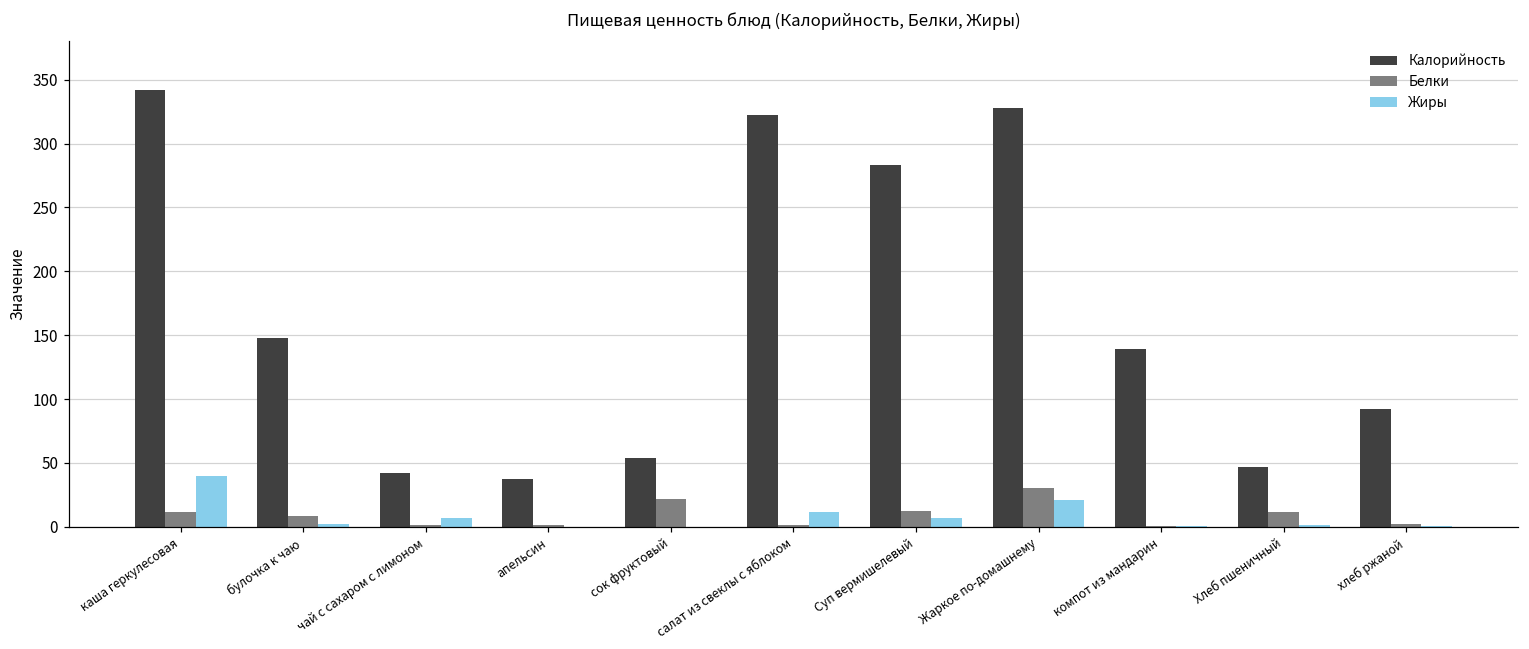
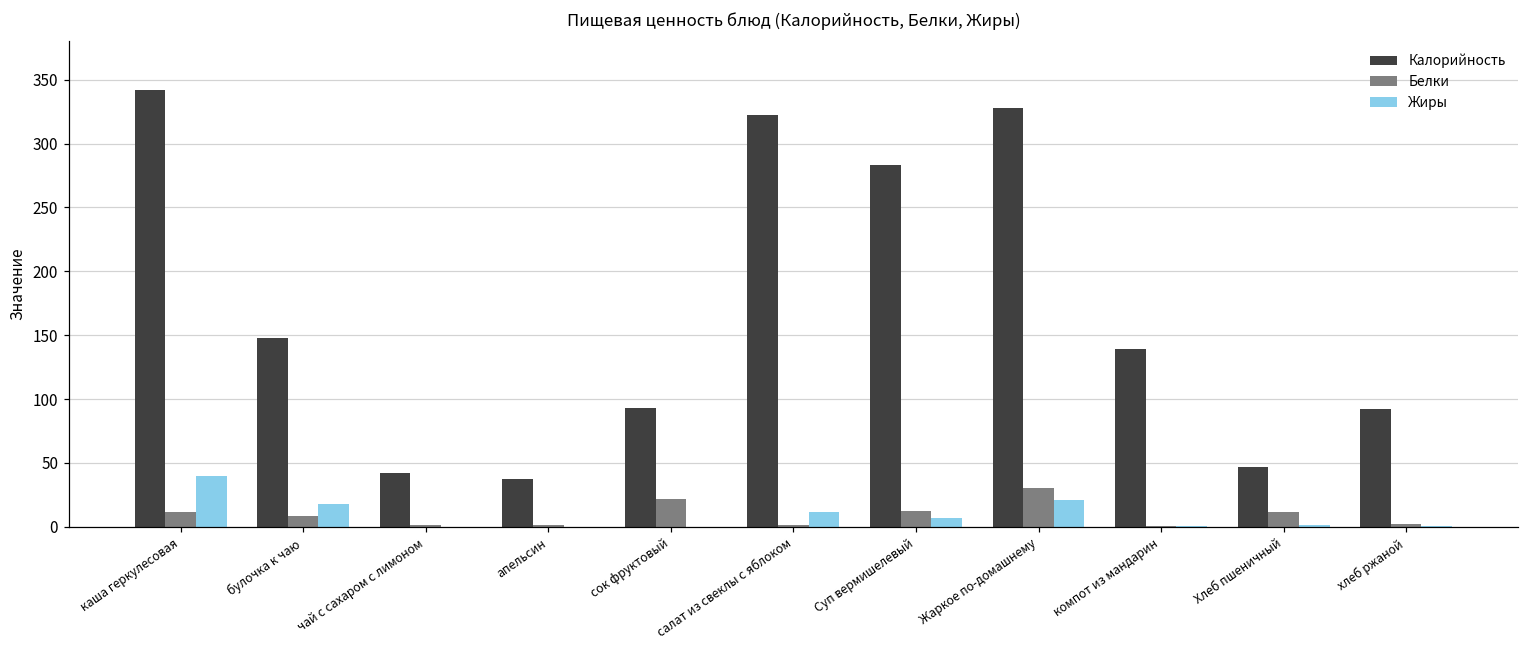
  {
    "Калорийность": {
      "каша геркулесовая": 342,
      "булочка к чаю": 148,
      "чай с сахаром с лимоном": 42,
      "апельсин": 37,
-     "сок фруктовый": 54,
+     "сок фруктовый": 93,
      "салат из свеклы с яблоком": 322,
      "Суп вермишелевый": 283,
      "Жаркое по-домашнему": 328,
      "компот из мандарин": 139,
      "Хлеб пшеничный": 47,
      "хлеб ржаной": 92
    },
    "Белки": {
      "каша геркулесовая": 11,
      "булочка к чаю": 8,
      "сок фруктовый": 22,
      "Суп вермишелевый": 12,
      "Жаркое по-домашнему": 30,
      "Хлеб пшеничный": 11,
      "хлеб ржаной": 2
    },
    "Жиры": {
      "каша геркулесовая": 40,
-     "булочка к чаю": 2,
-     "чай с сахаром с лимоном": 7,
+     "булочка к чаю": 18,
+     "чай с сахаром с лимоном": 0,
      "апельсин": 0,
      "сок фруктовый": 0,
      "салат из свеклы с яблоком": 11,
      "Суп вермишелевый": 7,
      "Жаркое по-домашнему": 21
    }
  }
